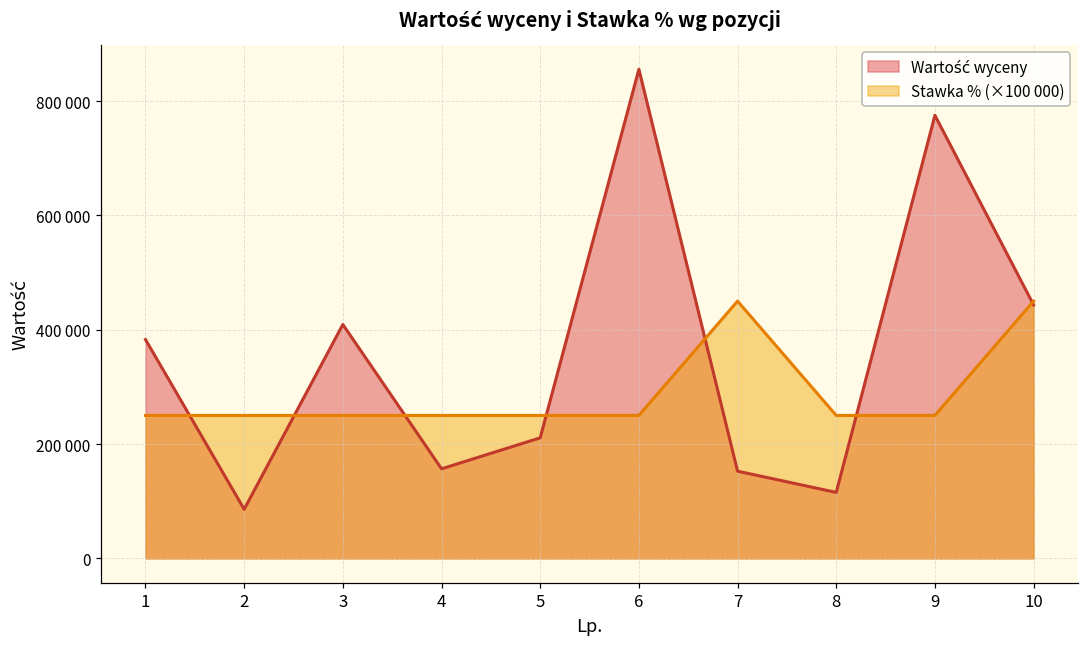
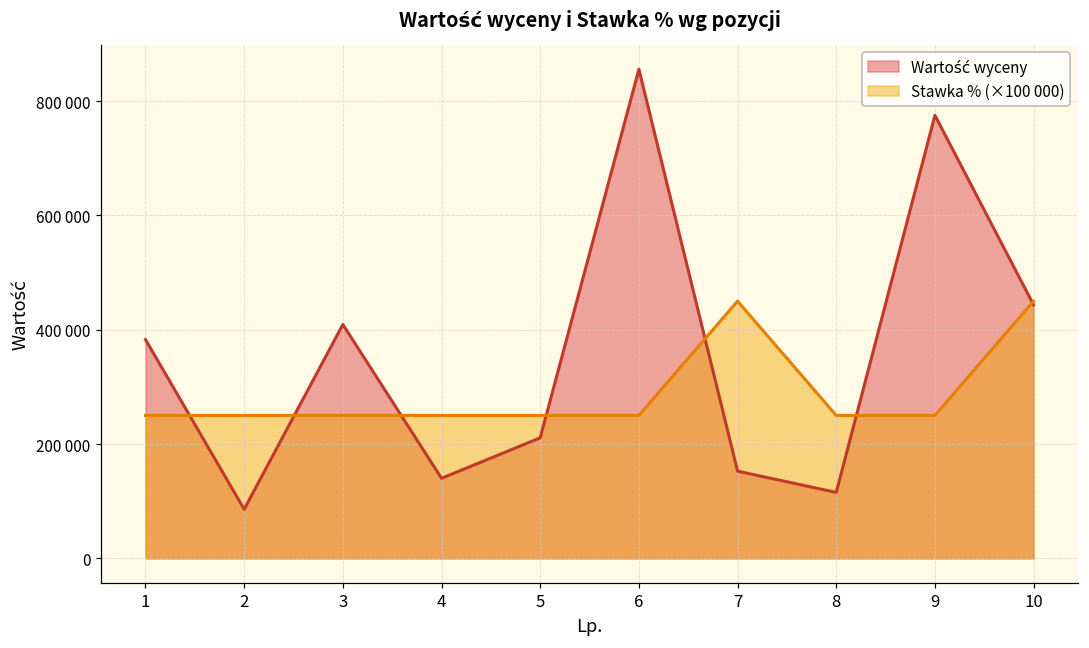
  {
    "Wartość wyceny": {
      "1": 380000,
      "2": 90000,
      "3": 410000,
-     "4": 160000,
+     "4": 140000,
      "5": 210000,
      "6": 860000,
      "7": 150000,
      "8": 120000,
      "9": 780000,
      "10": 440000
    },
    "Stawka % (×100 000)": {
      "1": 250000,
      "2": 250000,
      "3": 250000,
      "4": 250000,
      "5": 250000,
      "6": 250000,
      "7": 450000,
      "8": 250000,
      "9": 250000,
      "10": 450000
    }
  }
